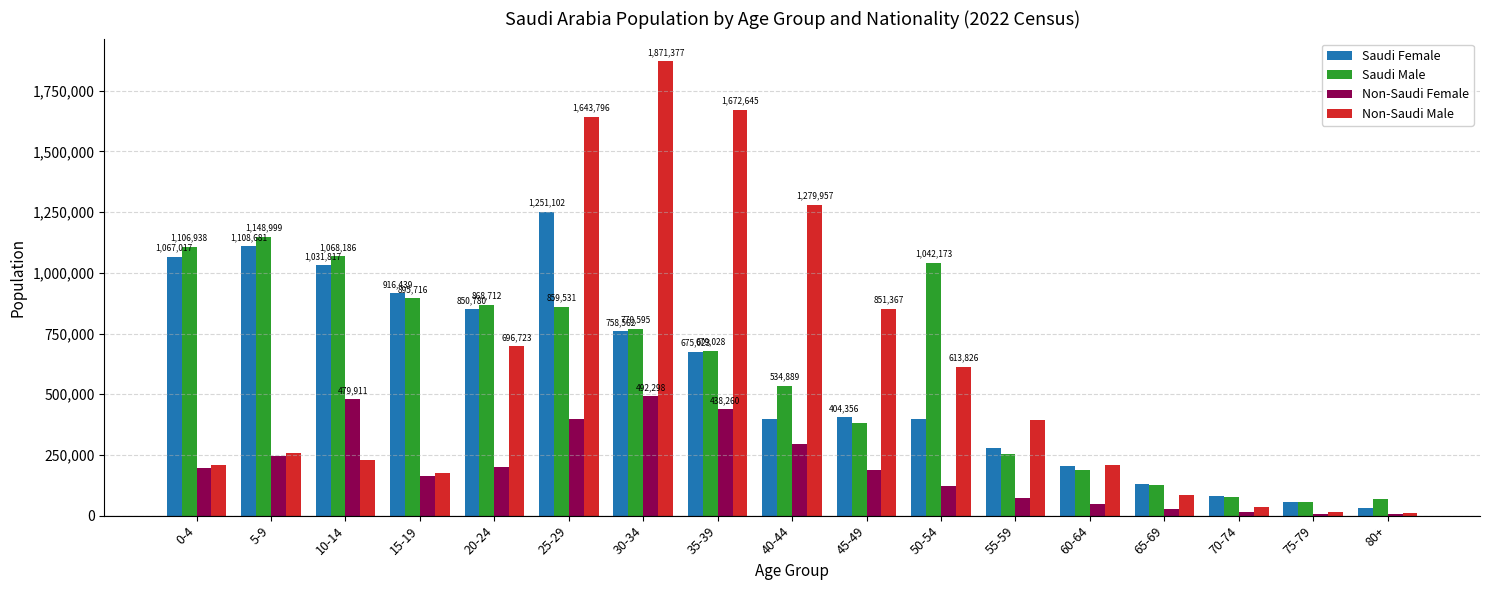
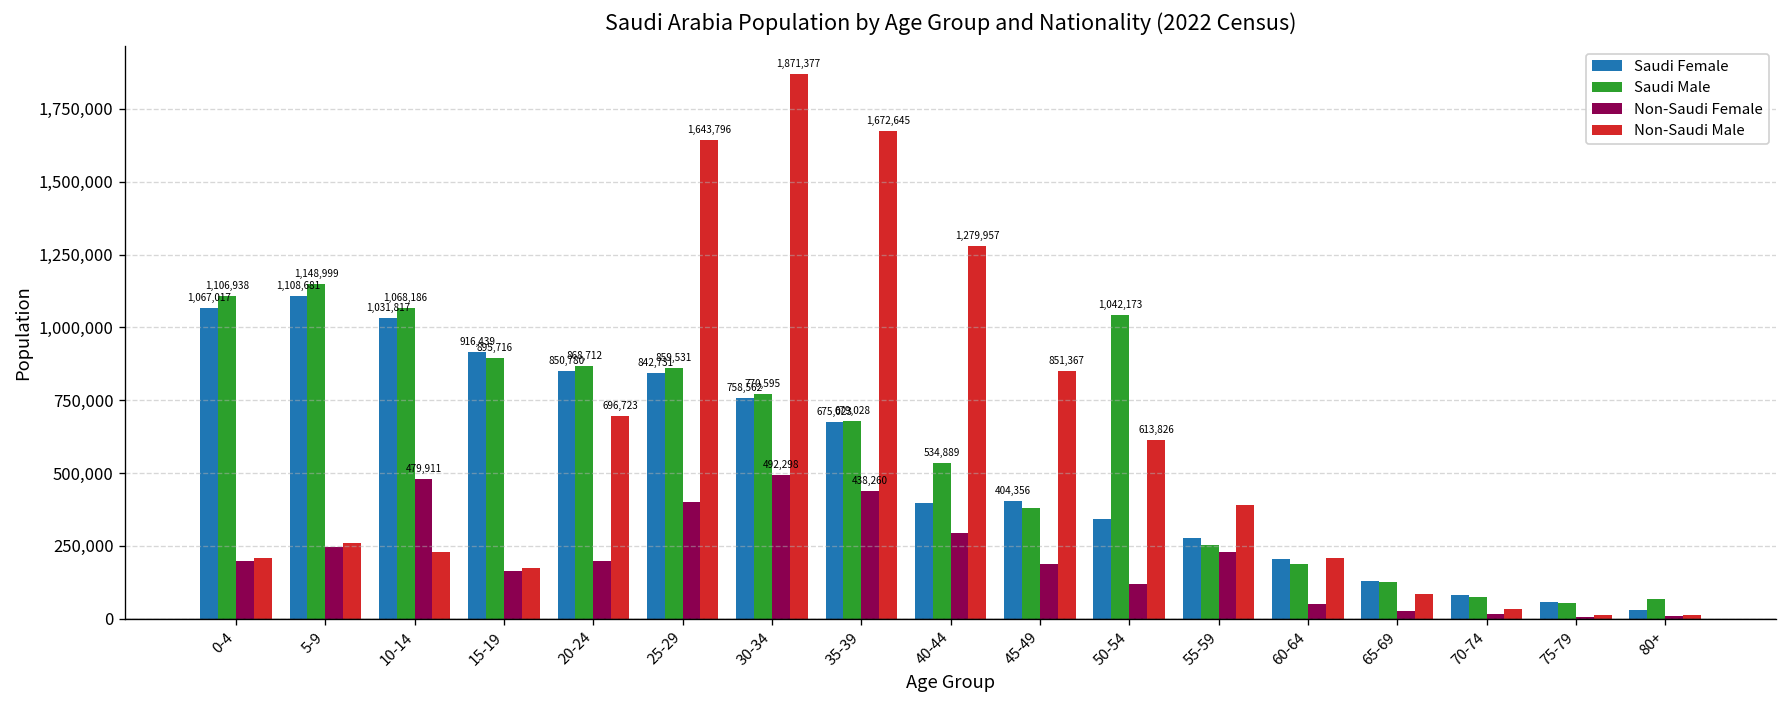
  {
    "Saudi Female": {
      "0-4": "1,067,017",
      "5-9": "1,108,681",
      "10-14": "1,031,817",
-     "25-29": "1,251,102",
+     "25-29": "842,731",
      "45-49": "404,356",
-     "50-54": "400,000"
+     "50-54": "340,000"
    },
    "Saudi Male": {
      "0-4": "1,106,938",
      "5-9": "1,148,999",
      "10-14": "1,068,186",
      "40-44": "534,889",
      "50-54": "1,042,173"
    },
    "Non-Saudi Female": {
      "0-4": "200,000",
      "5-9": "250,000",
      "15-19": "160,000",
      "20-24": "200,000",
      "25-29": "400,000",
      "40-44": "300,000",
      "45-49": "190,000",
      "50-54": "120,000",
-     "55-59": "70,000",
+     "55-59": "230,000",
      "60-64": "50,000",
      "65-69": "30,000",
      "70-74": "10,000"
    },
    "Non-Saudi Male": {
      "20-24": "696,723",
      "25-29": "1,643,796",
      "30-34": "1,871,377",
      "35-39": "1,672,645",
      "40-44": "1,279,957",
      "45-49": "851,367",
      "50-54": "613,826"
    }
  }
